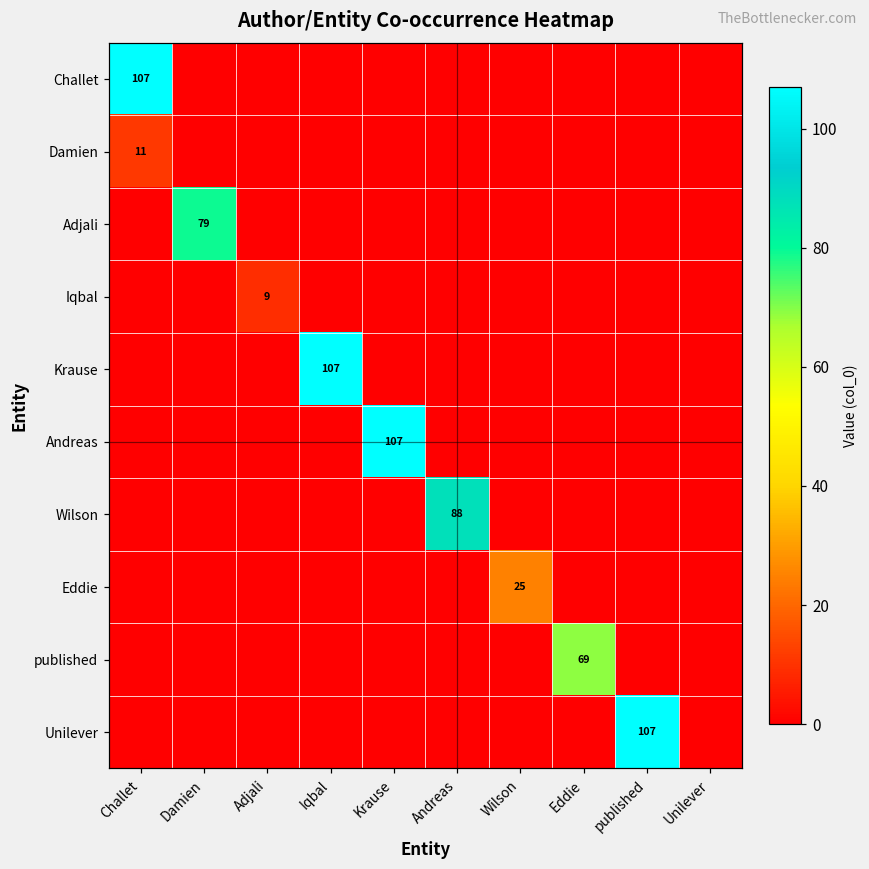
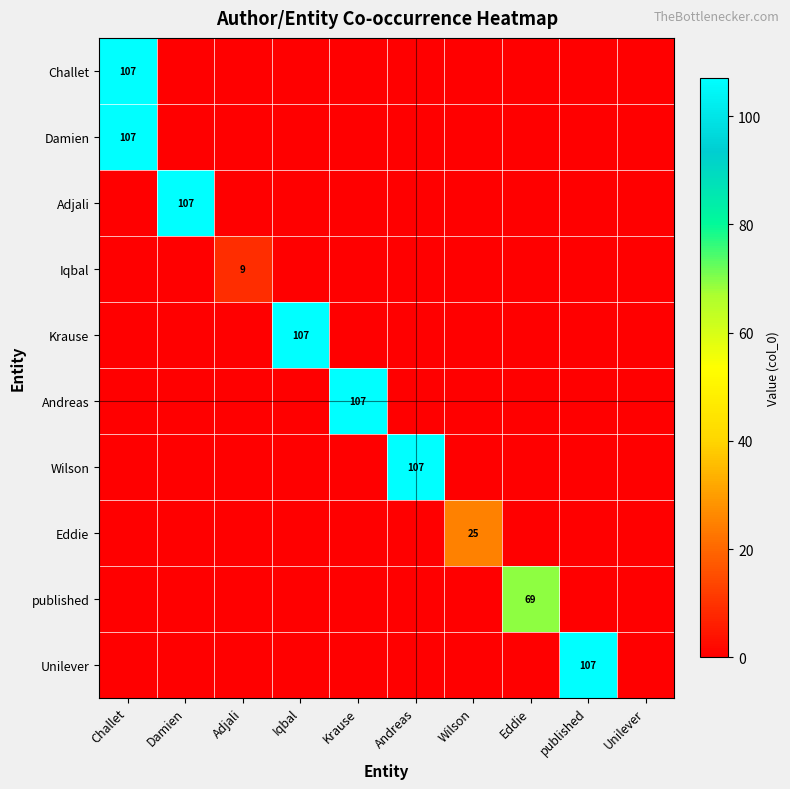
  {
    "Challet": {
      "Challet": 107
    },
    "Damien": {
-     "Challet": 11
+     "Challet": 107
    },
    "Adjali": {
-     "Damien": 79
+     "Damien": 107
    },
    "Iqbal": {
      "Adjali": 9
    },
    "Krause": {
      "Iqbal": 107
    },
    "Andreas": {
      "Krause": 107
    },
    "Wilson": {
-     "Andreas": 88
+     "Andreas": 107
    },
    "Eddie": {
      "Wilson": 25
    },
    "published": {
      "Eddie": 69
    },
    "Unilever": {
      "published": 107
    }
  }
